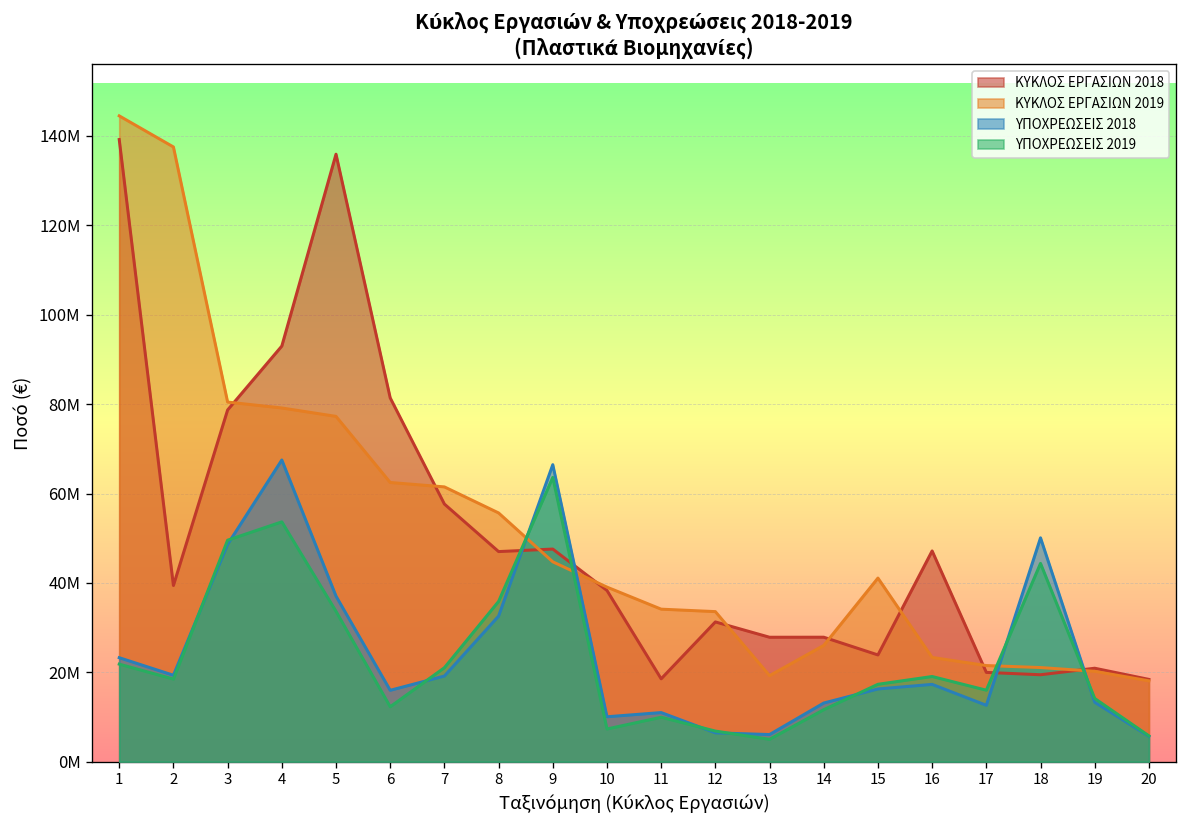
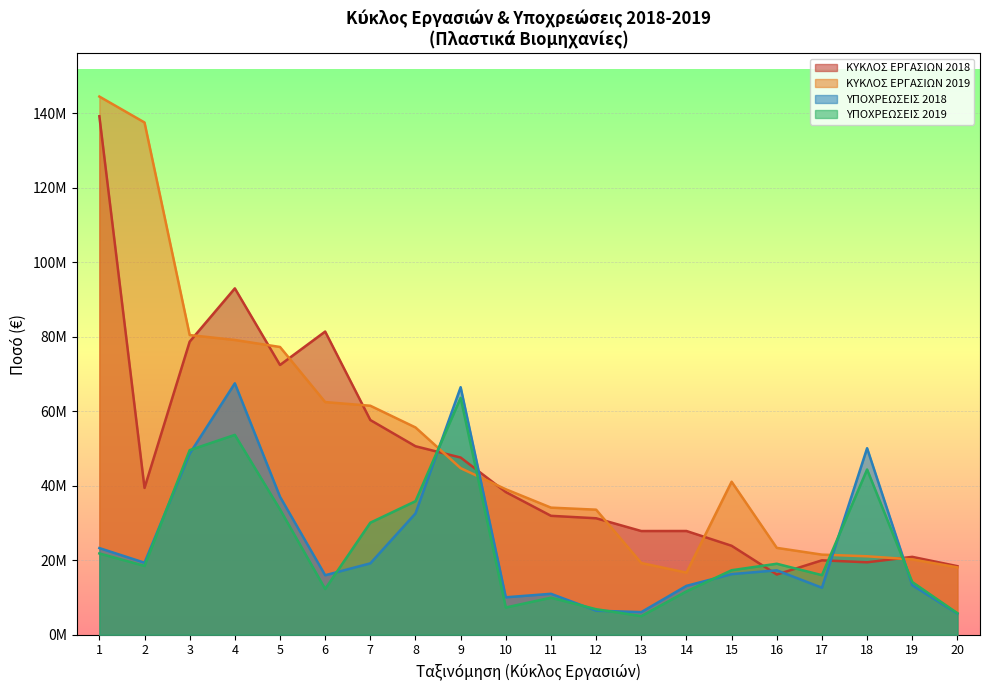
  {
    "ΚΥΚΛΟΣ ΕΡΓΑΣΙΩΝ 2018": {
      "1": 139000000,
      "2": 39000000,
      "3": 79000000,
      "4": 93000000,
-     "5": 136000000,
+     "5": 72000000,
      "6": 81000000,
      "7": 58000000,
-     "8": 47000000,
+     "8": 51000000,
      "9": 48000000,
      "10": 38000000,
-     "11": 19000000,
+     "11": 32000000,
      "12": 31000000,
      "13": 28000000,
      "14": 28000000,
      "15": 24000000,
-     "16": 47000000,
+     "16": 16000000,
      "17": 20000000,
      "18": 19000000,
      "19": 21000000
    },
    "ΚΥΚΛΟΣ ΕΡΓΑΣΙΩΝ 2019": {
      "1": 144000000,
      "2": 138000000,
      "3": 80000000,
      "4": 79000000,
      "5": 77000000,
      "6": 62000000,
      "7": 61000000,
      "8": 56000000,
      "9": 45000000,
      "10": 39000000,
      "11": 34000000,
      "12": 34000000,
      "13": 19000000,
-     "14": 26000000,
+     "14": 17000000,
      "15": 41000000,
      "16": 23000000,
      "17": 22000000,
      "18": 21000000,
      "19": 20000000
    },
    "ΥΠΟΧΡΕΩΣΕΙΣ 2018": {
      "1": 23000000,
      "2": 19000000,
      "3": 49000000,
      "4": 68000000,
      "5": 37000000,
      "6": 16000000,
      "7": 19000000,
      "8": 33000000,
      "9": 66000000,
      "10": 10000000,
      "11": 11000000,
      "13": 6000000,
      "14": 13000000,
      "15": 16000000,
      "16": 17000000,
      "17": 13000000,
      "18": 50000000,
      "19": 13000000
    },
    "ΥΠΟΧΡΕΩΣΕΙΣ 2019": {
      "1": 22000000,
      "2": 18000000,
      "3": 50000000,
      "4": 54000000,
      "5": 34000000,
      "6": 12000000,
-     "7": 21000000,
+     "7": 30000000,
      "8": 36000000,
      "9": 64000000,
      "10": 7000000,
      "11": 10000000,
      "13": 5000000,
      "14": 12000000,
      "15": 17000000,
      "16": 19000000,
      "17": 16000000,
      "18": 44000000,
      "19": 14000000
    }
  }
